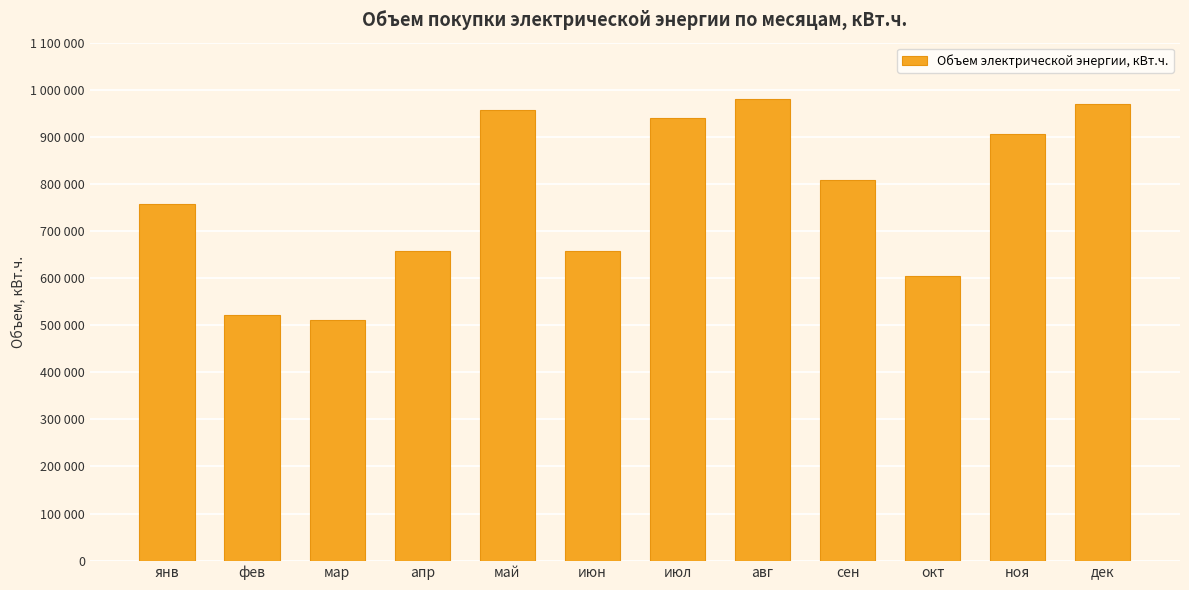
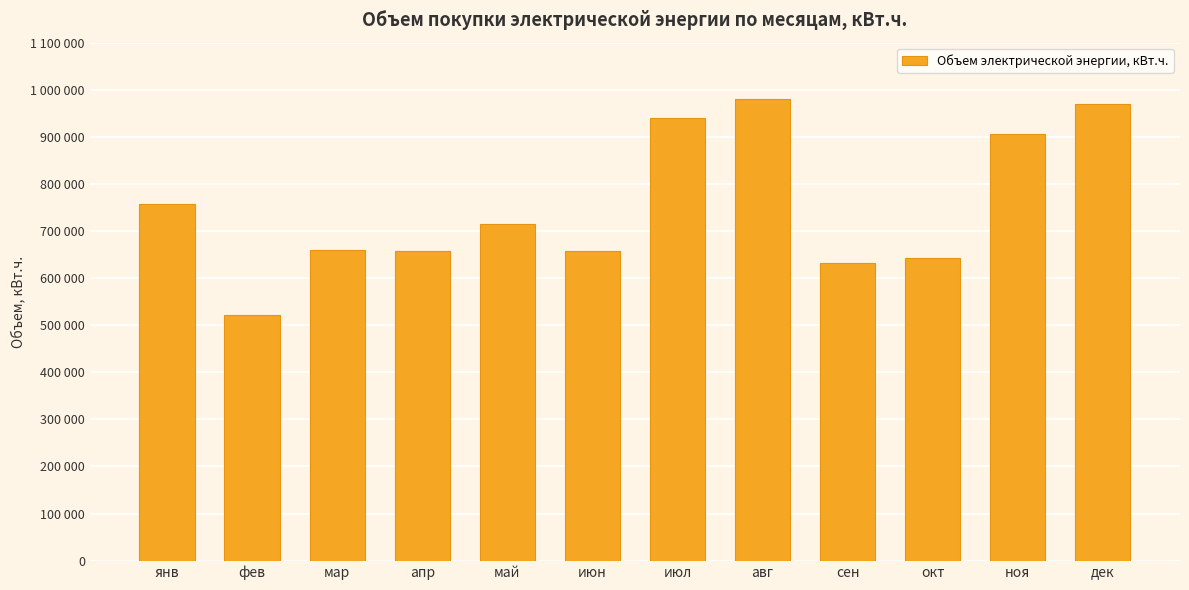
  {
    "янв": 760000,
    "фев": 520000,
-   "мар": 510000,
+   "мар": 660000,
    "апр": 660000,
-   "май": 960000,
+   "май": 710000,
    "июн": 660000,
    "июл": 940000,
    "авг": 980000,
-   "сен": 810000,
-   "окт": 600000,
+   "сен": 630000,
+   "окт": 640000,
    "ноя": 910000,
    "дек": 970000
  }
